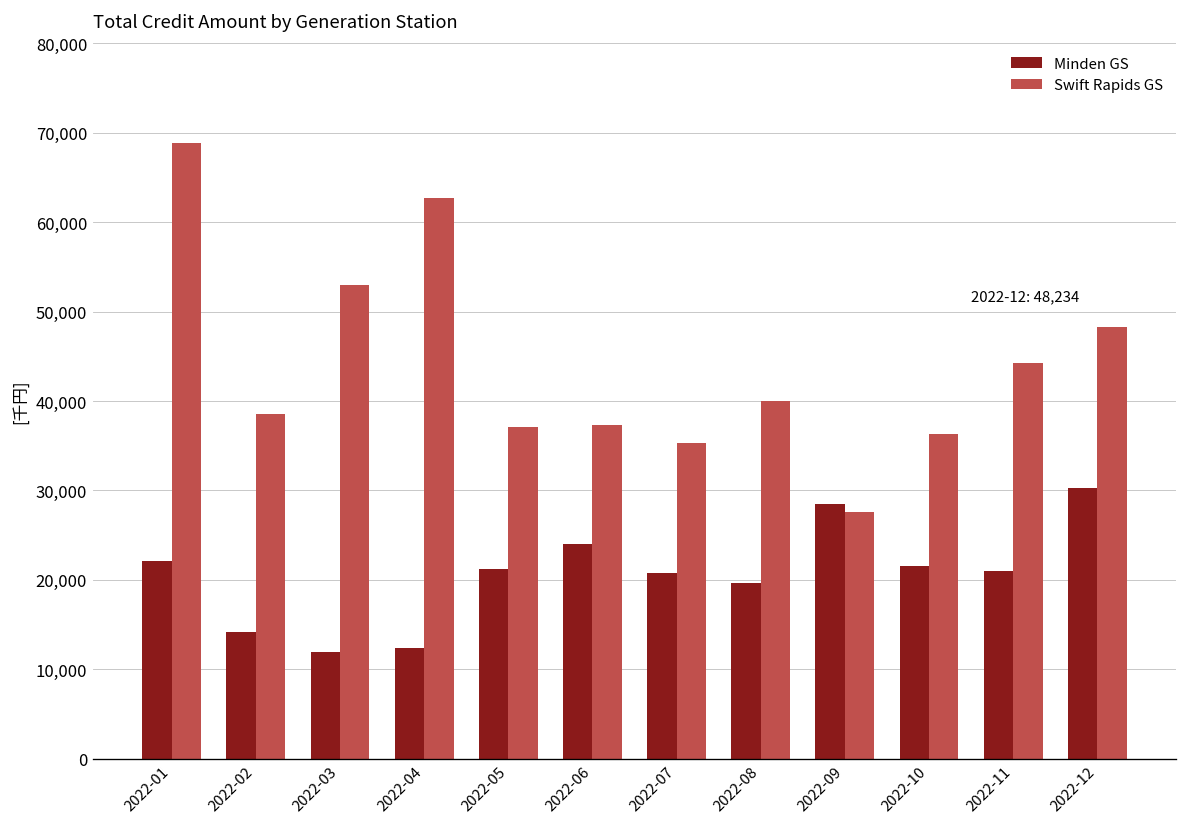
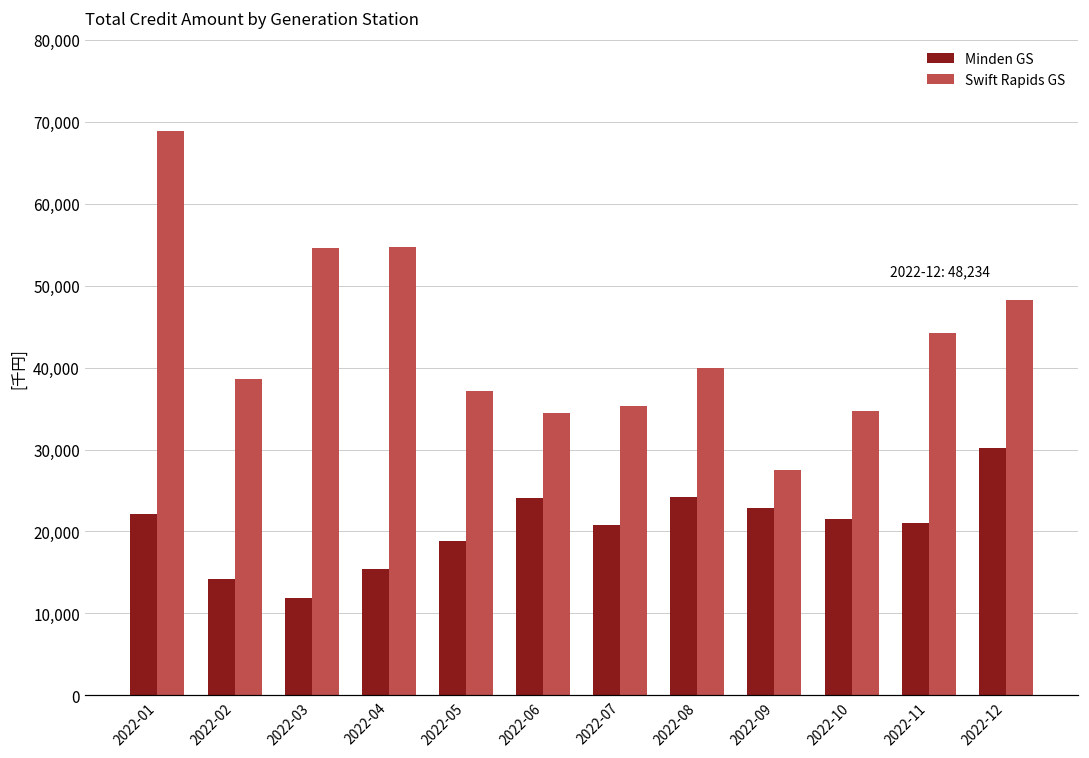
  {
    "Minden GS": {
      "2022-01": "22,000",
      "2022-02": "14,000",
      "2022-03": "12,000",
-     "2022-04": "12,000",
-     "2022-05": "21,000",
+     "2022-04": "15,000",
+     "2022-05": "19,000",
      "2022-06": "24,000",
      "2022-07": "21,000",
-     "2022-08": "20,000",
-     "2022-09": "28,000",
+     "2022-08": "24,000",
+     "2022-09": "23,000",
      "2022-10": "22,000",
      "2022-11": "21,000",
      "2022-12": "30,000"
    },
    "Swift Rapids GS": {
      "2022-01": "69,000",
      "2022-02": "39,000",
-     "2022-03": "53,000",
-     "2022-04": "63,000",
+     "2022-03": "55,000",
+     "2022-04": "55,000",
      "2022-05": "37,000",
-     "2022-06": "37,000",
+     "2022-06": "34,000",
      "2022-07": "35,000",
      "2022-08": "40,000",
      "2022-09": "28,000",
-     "2022-10": "36,000",
+     "2022-10": "35,000",
      "2022-11": "44,000",
      "2022-12": "48,000"
    }
  }
